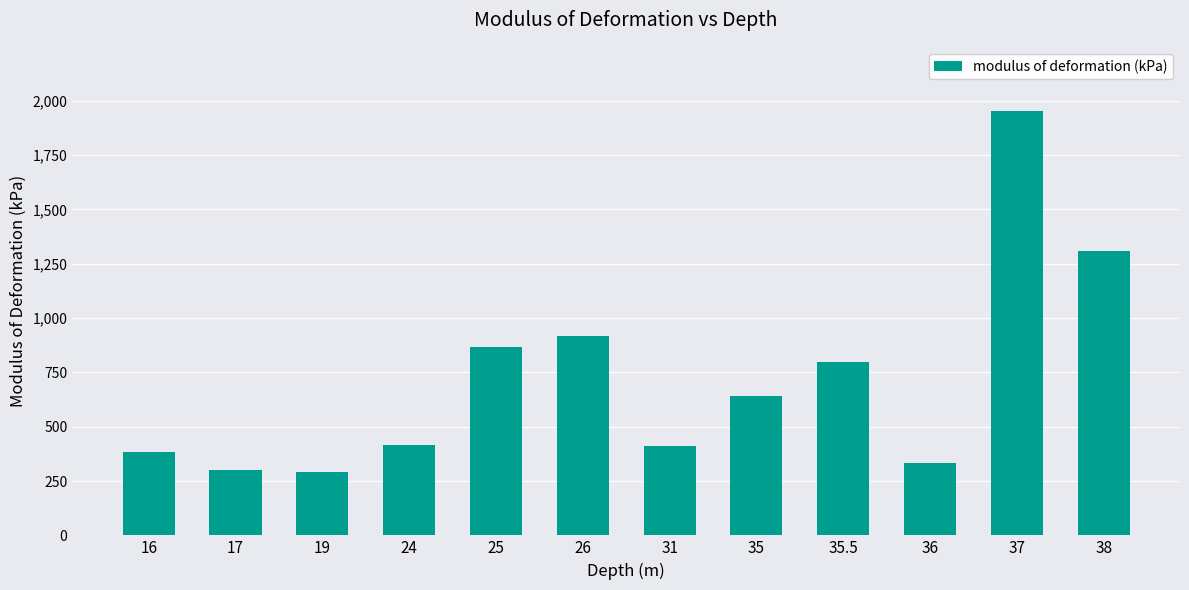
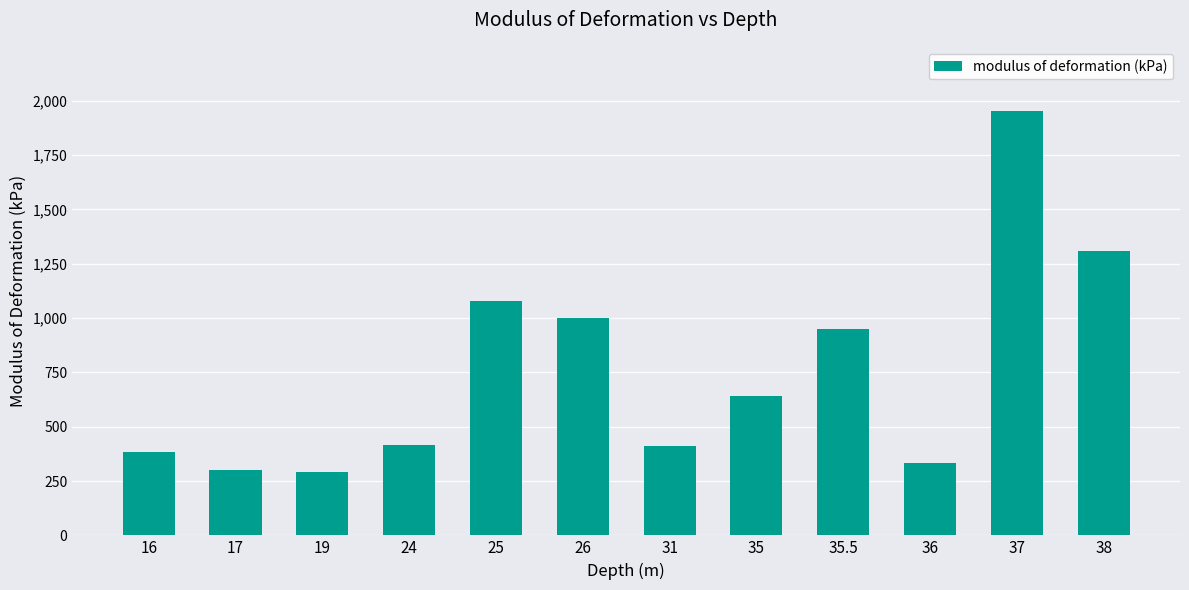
  {
    "16": "390",
    "17": "300",
    "19": "290",
    "24": "420",
-   "25": "870",
-   "26": "920",
+   "25": "1,080",
+   "26": "1,000",
    "31": "410",
    "35": "640",
-   "35.5": "800",
+   "35.5": "950",
    "36": "330",
    "37": "1,960",
    "38": "1,310"
  }
